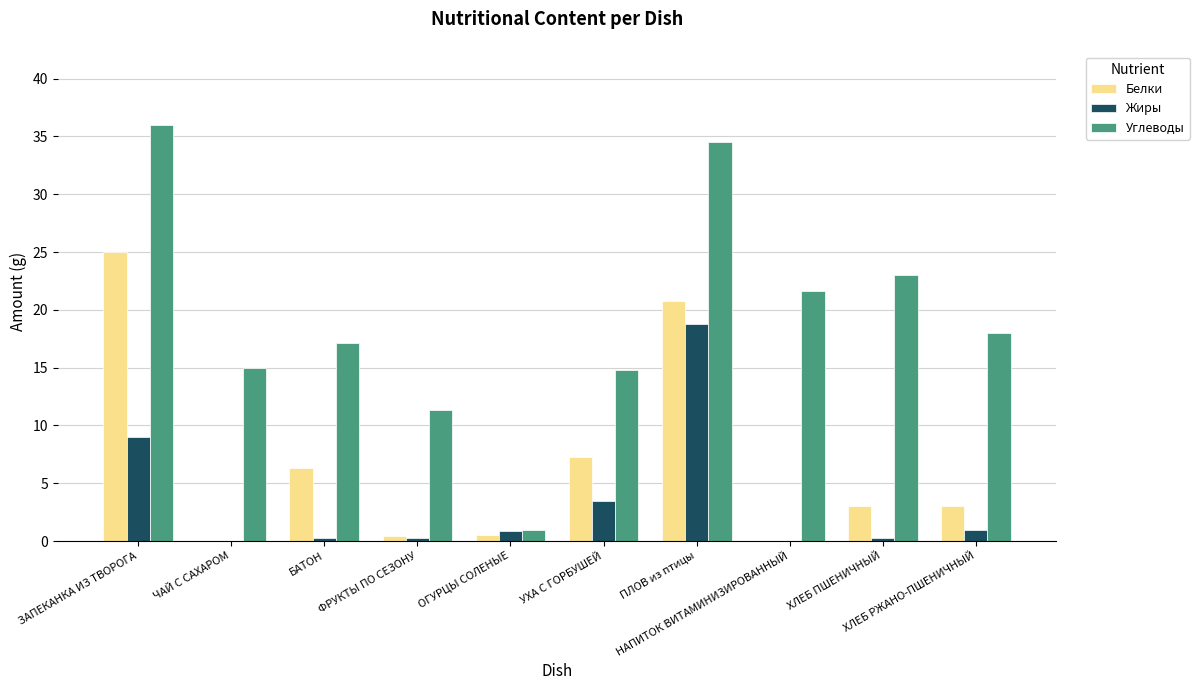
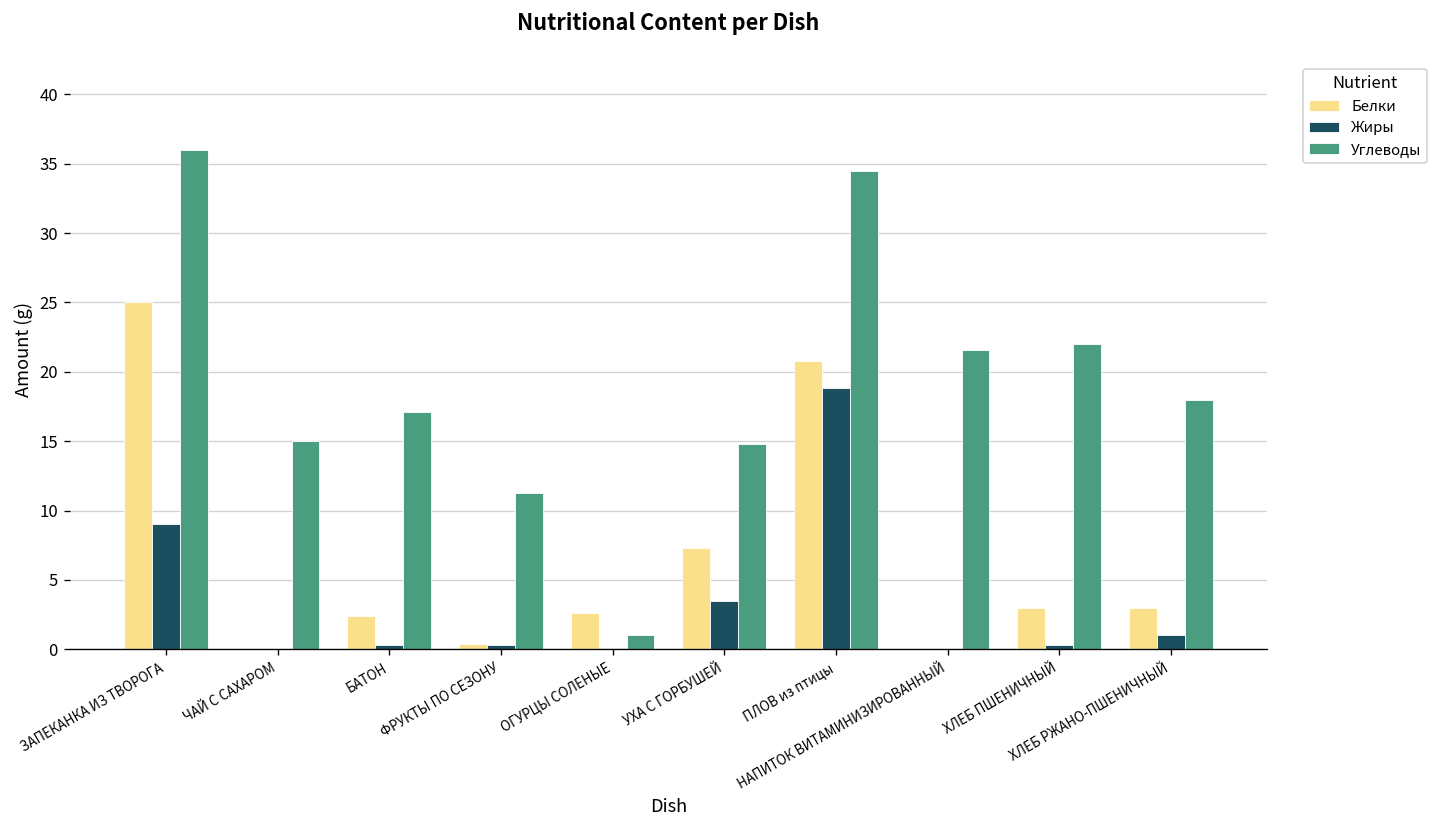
  {
    "Белки": {
      "ЗАПЕКАНКА ИЗ ТВОРОГА": 25.0,
      "ЧАЙ С САХАРОМ": 0.0,
-     "БАТОН": 6.3,
+     "БАТОН": 2.4,
      "ФРУКТЫ ПО СЕЗОНУ": 0.4,
-     "ОГУРЦЫ СОЛЕНЫЕ": 0.5,
+     "ОГУРЦЫ СОЛЕНЫЕ": 2.6,
      "УХА С ГОРБУШЕЙ": 7.3,
      "ПЛОВ из птицы": 20.8,
      "НАПИТОК ВИТАМИНИЗИРОВАННЫЙ": 0.0,
      "ХЛЕБ ПШЕНИЧНЫЙ": 3.0,
      "ХЛЕБ РЖАНО-ПШЕНИЧНЫЙ": 3.0
    },
    "Жиры": {
      "ЗАПЕКАНКА ИЗ ТВОРОГА": 9.0,
      "ЧАЙ С САХАРОМ": 0.0,
      "БАТОН": 0.3,
      "ФРУКТЫ ПО СЕЗОНУ": 0.3,
-     "ОГУРЦЫ СОЛЕНЫЕ": 0.9,
+     "ОГУРЦЫ СОЛЕНЫЕ": 0.1,
      "УХА С ГОРБУШЕЙ": 3.5,
      "ПЛОВ из птицы": 18.8,
      "НАПИТОК ВИТАМИНИЗИРОВАННЫЙ": 0.0,
      "ХЛЕБ ПШЕНИЧНЫЙ": 0.3,
      "ХЛЕБ РЖАНО-ПШЕНИЧНЫЙ": 1.0
    },
    "Углеводы": {
      "ЗАПЕКАНКА ИЗ ТВОРОГА": 36,
      "ЧАЙ С САХАРОМ": 15,
      "БАТОН": 17,
      "ФРУКТЫ ПО СЕЗОНУ": 11.3,
      "ОГУРЦЫ СОЛЕНЫЕ": 1,
      "УХА С ГОРБУШЕЙ": 15,
      "ПЛОВ из птицы": 34.5,
      "НАПИТОК ВИТАМИНИЗИРОВАННЫЙ": 21.6,
-     "ХЛЕБ ПШЕНИЧНЫЙ": 23,
+     "ХЛЕБ ПШЕНИЧНЫЙ": 22,
      "ХЛЕБ РЖАНО-ПШЕНИЧНЫЙ": 18
    }
  }
